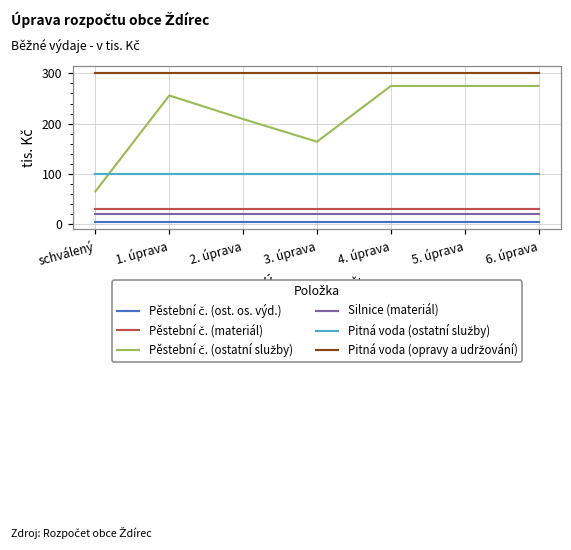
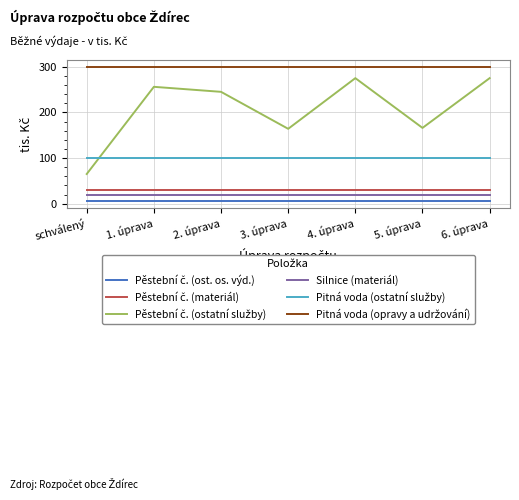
  {
    "Pěstební č. (materiál)": {
      "schválený": 30,
      "1. úprava": 30,
      "2. úprava": 30,
      "3. úprava": 30,
      "4. úprava": 30,
      "5. úprava": 30,
      "6. úprava": 30
    },
    "Pěstební č. (ostatní služby)": {
      "schválený": 70,
      "1. úprava": 260,
-     "2. úprava": 210,
+     "2. úprava": 250,
      "3. úprava": 160,
      "4. úprava": 280,
-     "5. úprava": 280,
+     "5. úprava": 170,
      "6. úprava": 280
    },
    "Silnice (materiál)": {
      "schválený": 20,
      "1. úprava": 20,
      "2. úprava": 20,
      "3. úprava": 20,
      "4. úprava": 20,
      "5. úprava": 20,
      "6. úprava": 20
    },
    "Pitná voda (opravy a udržování)": {
      "schválený": 300,
      "1. úprava": 300,
      "2. úprava": 300,
      "3. úprava": 300,
      "4. úprava": 300,
      "5. úprava": 300,
      "6. úprava": 300
    }
  }
